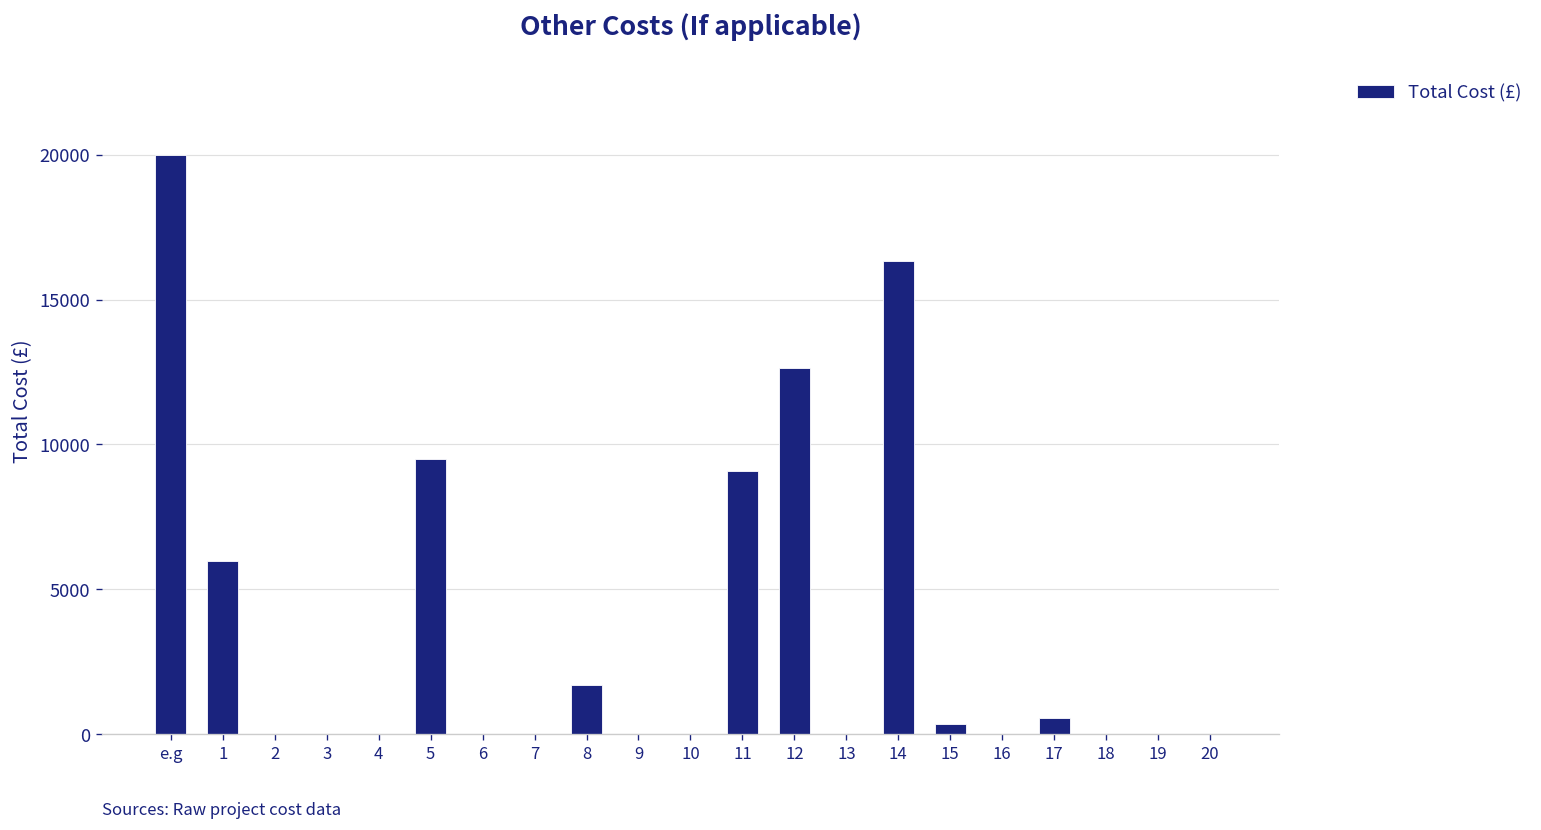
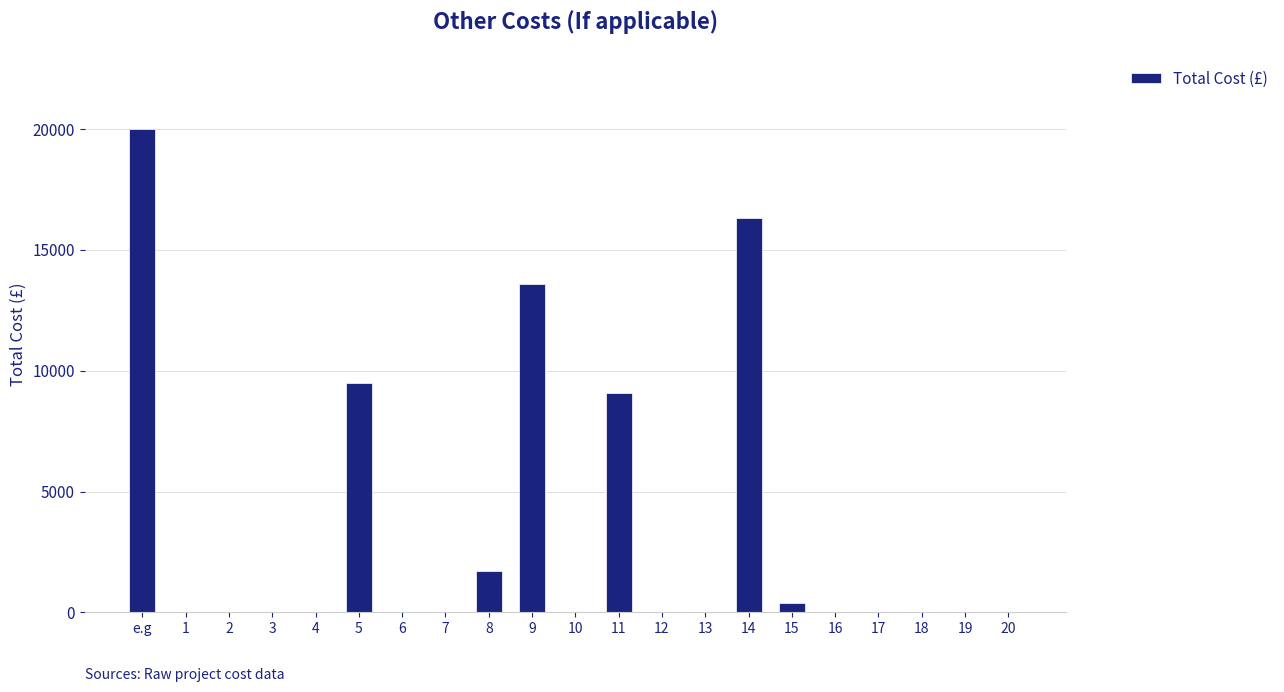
  {
    "e.g": 20000,
-   "1": 6000,
+   "1": 0,
    "2": 0,
    "3": 0,
    "4": 0,
    "5": 9500,
    "6": 0,
    "7": 0,
    "8": 1700,
-   "9": 0,
+   "9": 13600,
    "10": 0,
    "11": 9100,
-   "12": 12600,
+   "12": 0,
    "13": 0,
    "14": 16300,
    "15": 400,
    "16": 0,
-   "17": 600,
+   "17": 0,
    "18": 0,
    "19": 0,
    "20": 0
  }
